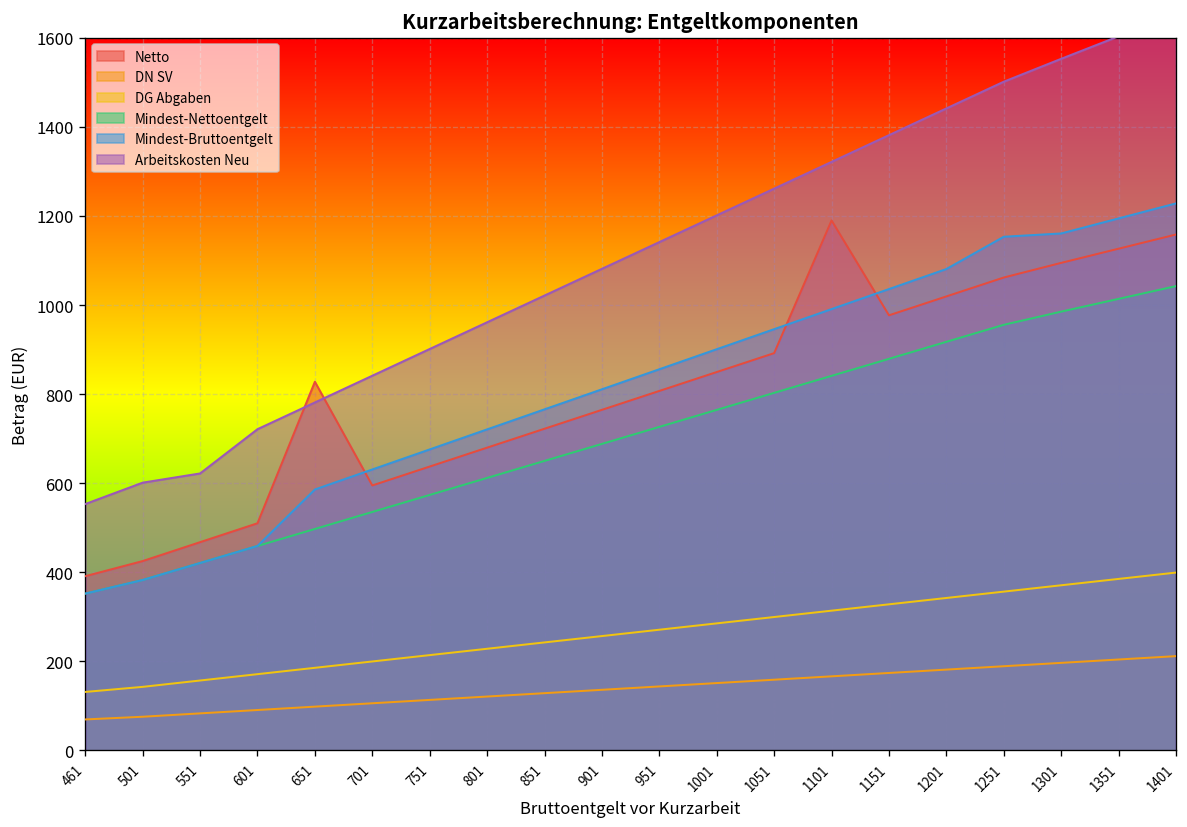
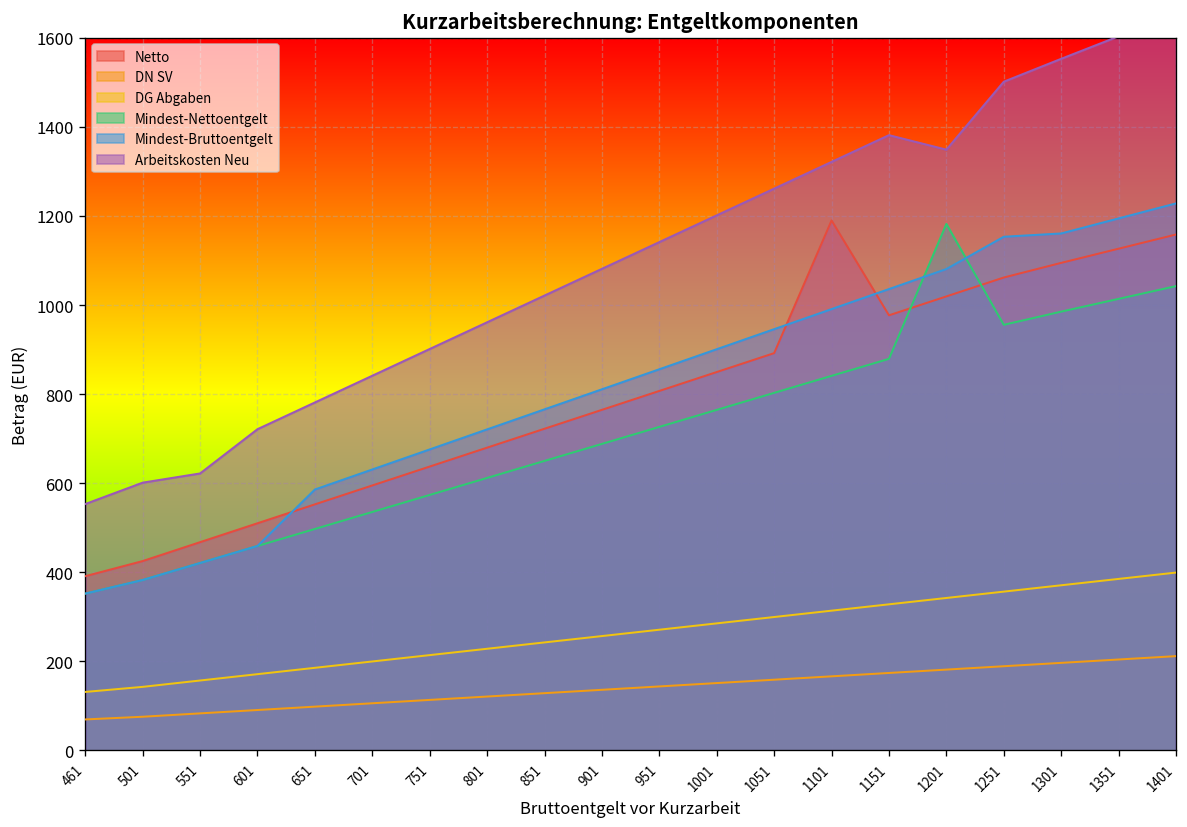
  {
    "Netto": {
      "461": 390,
      "501": 430,
      "551": 470,
      "601": 510,
-     "651": 830,
+     "651": 550,
      "701": 600,
      "751": 640,
      "801": 680,
      "851": 720,
      "901": 760,
      "951": 810,
      "1001": 850,
      "1051": 890,
      "1101": 1190,
      "1151": 980,
      "1201": 1020,
      "1251": 1060,
      "1301": 1090,
      "1351": 1130,
      "1401": 1160
    },
    "Mindest-Nettoentgelt": {
      "651": 500,
      "701": 540,
      "751": 570,
      "801": 610,
      "851": 650,
      "901": 690,
      "951": 730,
      "1001": 760,
      "1051": 800,
      "1101": 840,
      "1151": 880,
-     "1201": 920,
+     "1201": 1180,
      "1251": 960,
      "1301": 990,
      "1351": 1010,
      "1401": 1040
    },
    "Mindest-Bruttoentgelt": {
      "651": 590,
      "701": 630,
      "751": 680,
      "801": 720,
      "851": 770,
      "901": 810,
      "951": 860,
      "1001": 900,
      "1051": 950,
      "1101": 990,
      "1151": 1040,
      "1201": 1080,
      "1251": 1150,
      "1301": 1160,
      "1351": 1190,
      "1401": 1230
    },
    "Arbeitskosten Neu": {
      "461": 550,
      "501": 600,
      "551": 620,
      "601": 720,
      "651": 780,
      "701": 840,
      "751": 900,
      "801": 960,
      "851": 1020,
      "901": 1080,
      "951": 1140,
      "1001": 1200,
      "1051": 1260,
      "1101": 1320,
      "1151": 1380,
-     "1201": 1440,
+     "1201": 1350,
      "1251": 1500,
      "1301": 1550,
      "1351": 1600
    }
  }
